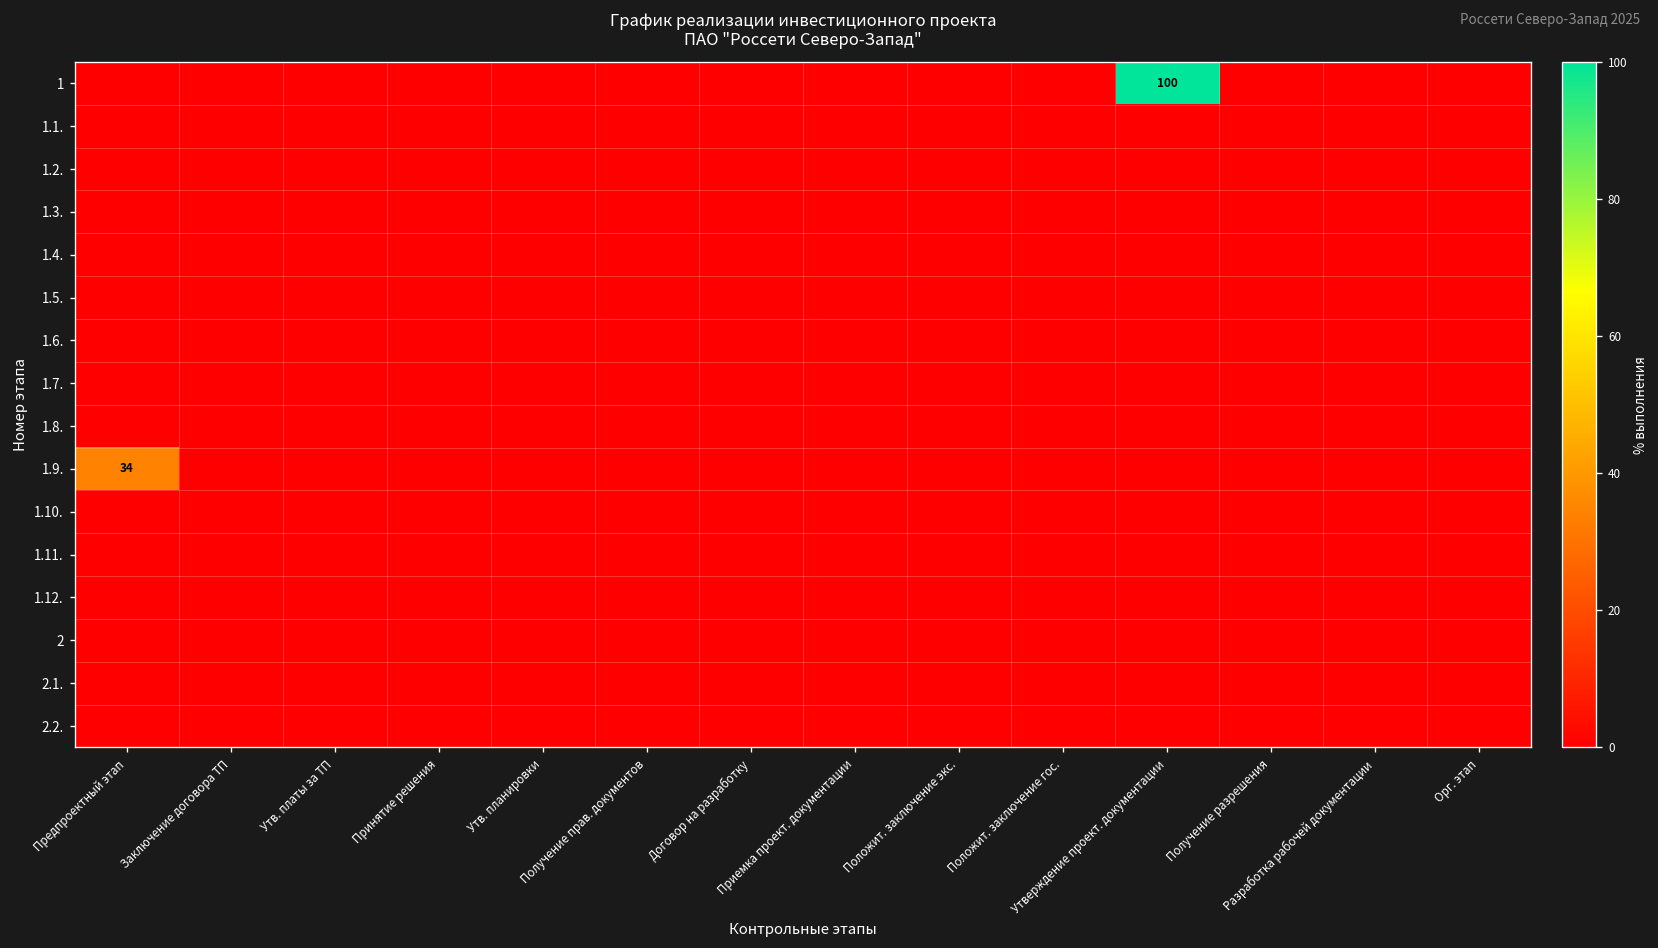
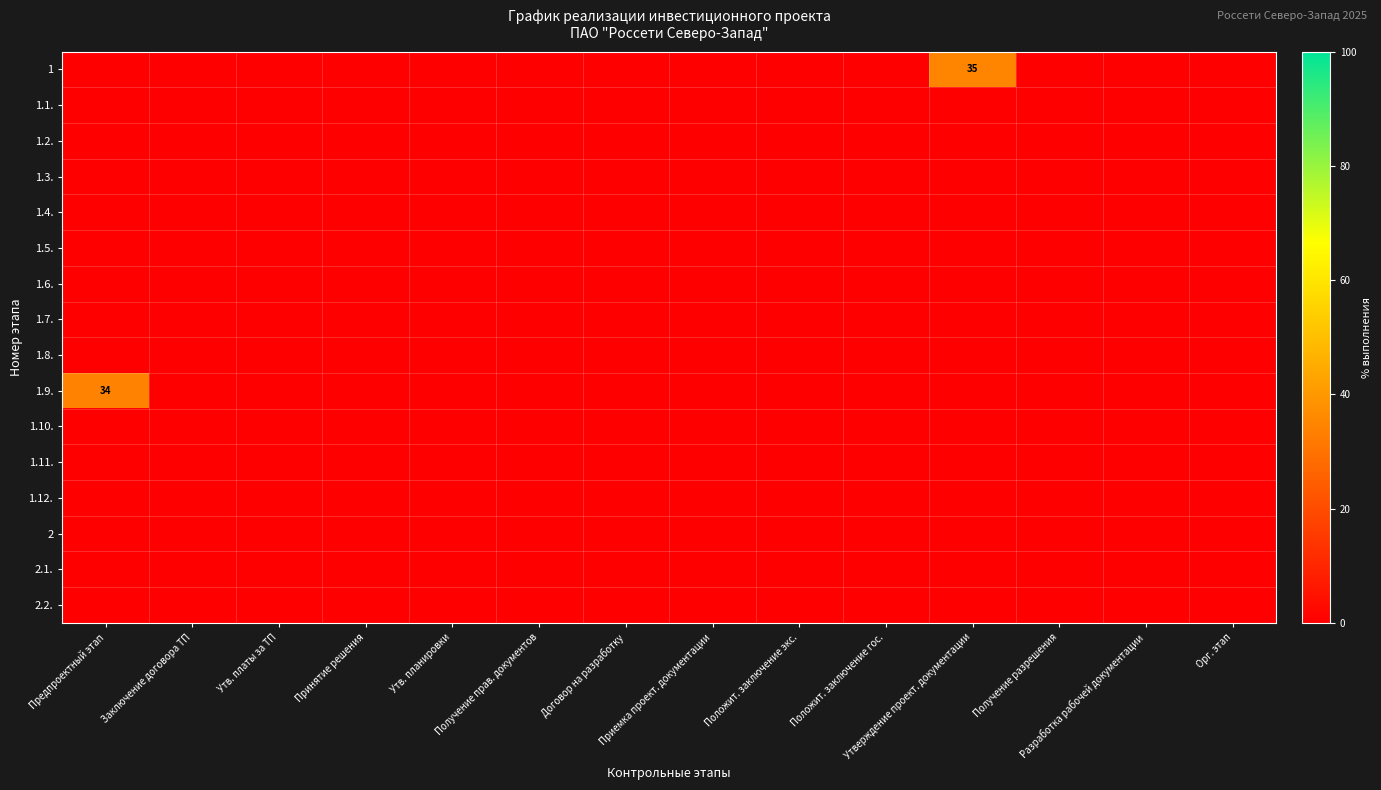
  {
    "1": {
-     "Утверждение проект. документации": 100
+     "Утверждение проект. документации": 35
    },
    "1.9.": {
      "Предпроектный этап": 34
    }
  }
